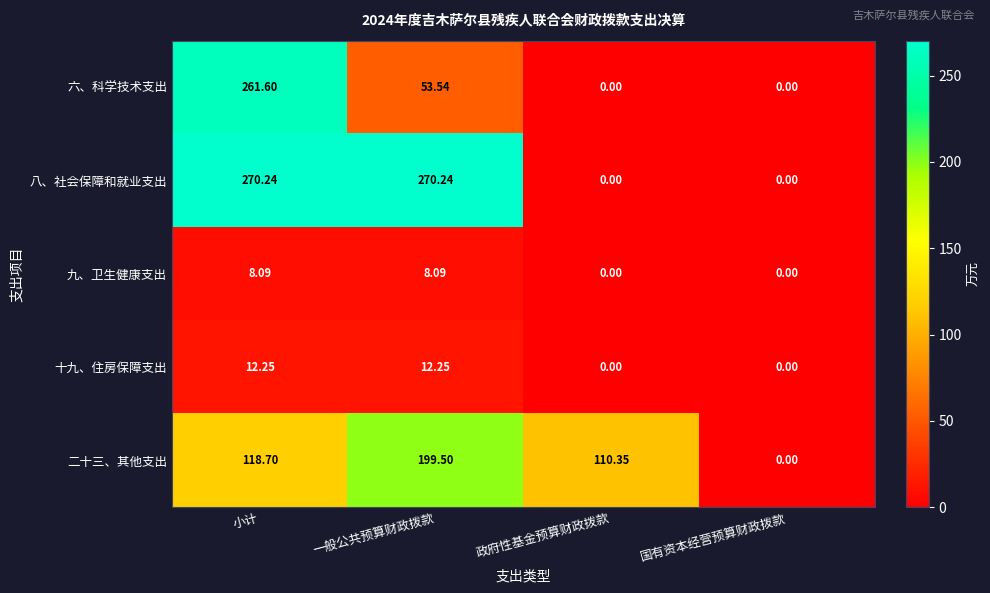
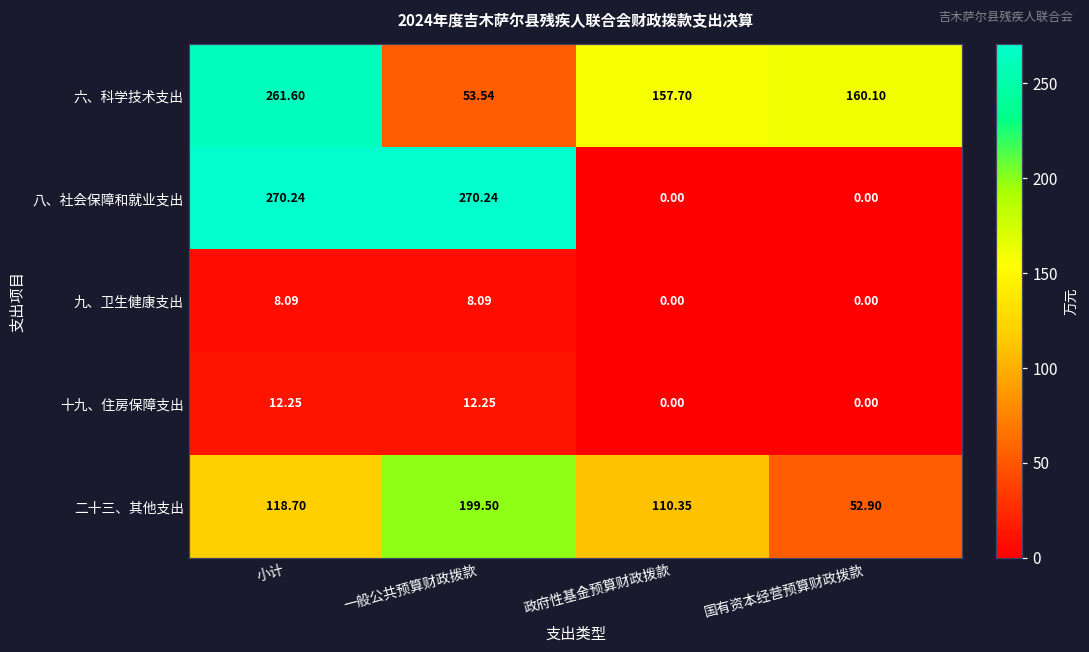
  {
    "六、科学技术支出": {
      "小计": 261.60,
      "一般公共预算财政拨款": 53.54,
-     "政府性基金预算财政拨款": 0.00,
-     "国有资本经营预算财政拨款": 0.00
+     "政府性基金预算财政拨款": 157.70,
+     "国有资本经营预算财政拨款": 160.10
    },
    "八、社会保障和就业支出": {
      "小计": 270.24,
      "一般公共预算财政拨款": 270.24,
      "政府性基金预算财政拨款": 0.00,
      "国有资本经营预算财政拨款": 0.00
    },
    "九、卫生健康支出": {
      "小计": 8.09,
      "一般公共预算财政拨款": 8.09,
      "政府性基金预算财政拨款": 0.00,
      "国有资本经营预算财政拨款": 0.00
    },
    "十九、住房保障支出": {
      "小计": 12.25,
      "一般公共预算财政拨款": 12.25,
      "政府性基金预算财政拨款": 0.00,
      "国有资本经营预算财政拨款": 0.00
    },
    "二十三、其他支出": {
      "小计": 118.70,
      "一般公共预算财政拨款": 199.50,
      "政府性基金预算财政拨款": 110.35,
-     "国有资本经营预算财政拨款": 0.00
+     "国有资本经营预算财政拨款": 52.90
    }
  }
